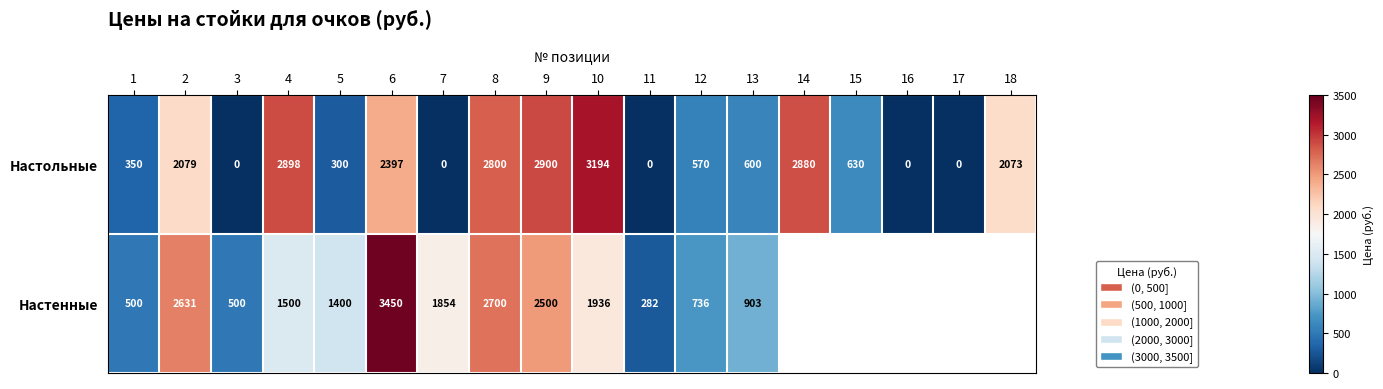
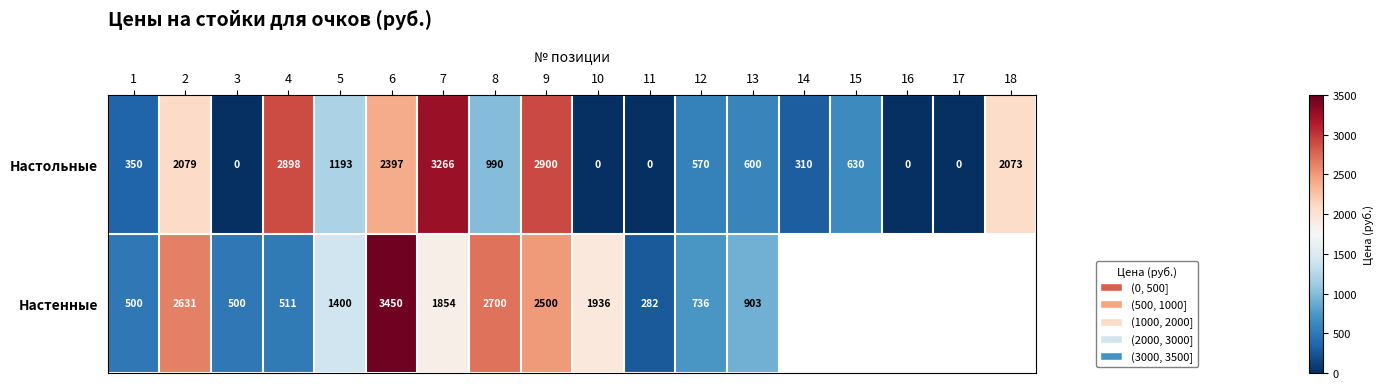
  {
    "Настольные": {
      "1": 350,
      "2": 2079,
      "3": 0,
      "4": 2898,
-     "5": 300,
+     "5": 1193,
      "6": 2397,
-     "7": 0,
-     "8": 2800,
+     "7": 3266,
+     "8": 990,
      "9": 2900,
-     "10": 3194,
+     "10": 0,
      "11": 0,
      "12": 570,
      "13": 600,
-     "14": 2880,
+     "14": 310,
      "15": 630,
      "16": 0,
      "17": 0,
      "18": 2073
    },
    "Настенные": {
      "1": 500,
      "2": 2631,
      "3": 500,
-     "4": 1500,
+     "4": 511,
      "5": 1400,
      "6": 3450,
      "7": 1854,
      "8": 2700,
      "9": 2500,
      "10": 1936,
      "11": 282,
      "12": 736,
      "13": 903
    }
  }
